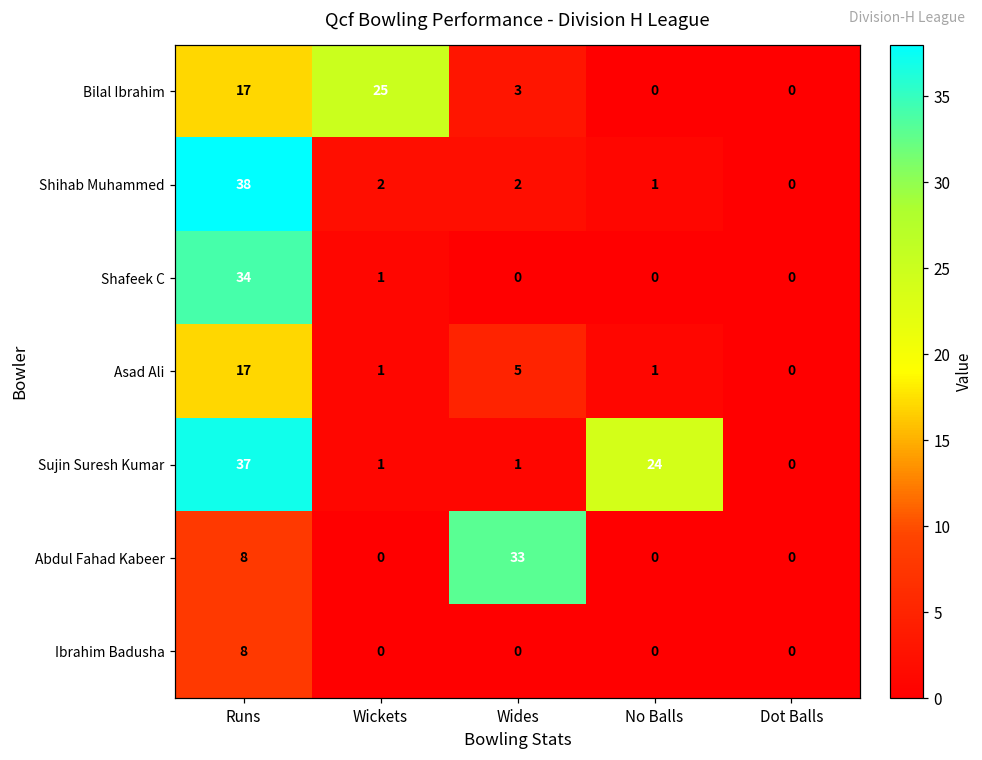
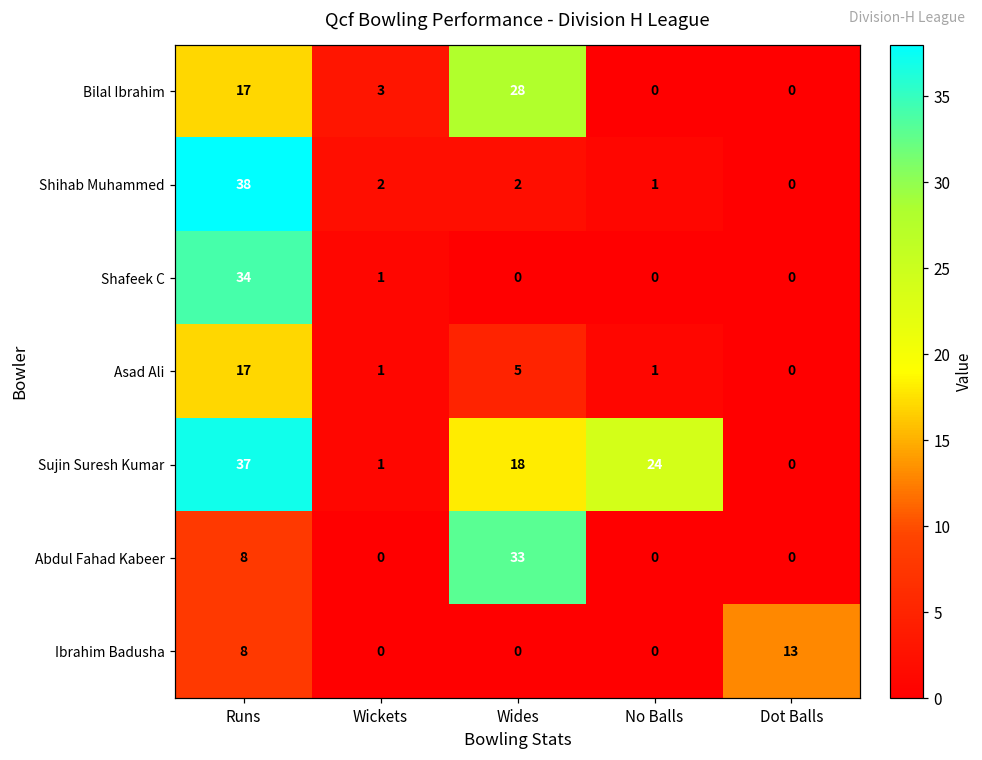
  {
    "Bilal Ibrahim": {
      "Runs": 17,
-     "Wickets": 25,
-     "Wides": 3,
+     "Wickets": 3,
+     "Wides": 28,
      "No Balls": 0,
      "Dot Balls": 0
    },
    "Shihab Muhammed": {
      "Runs": 38,
      "Wickets": 2,
      "Wides": 2,
      "No Balls": 1,
      "Dot Balls": 0
    },
    "Shafeek C": {
      "Runs": 34,
      "Wickets": 1,
      "Wides": 0,
      "No Balls": 0,
      "Dot Balls": 0
    },
    "Asad Ali": {
      "Runs": 17,
      "Wickets": 1,
      "Wides": 5,
      "No Balls": 1,
      "Dot Balls": 0
    },
    "Sujin Suresh Kumar": {
      "Runs": 37,
      "Wickets": 1,
-     "Wides": 1,
+     "Wides": 18,
      "No Balls": 24,
      "Dot Balls": 0
    },
    "Abdul Fahad Kabeer": {
      "Runs": 8,
      "Wickets": 0,
      "Wides": 33,
      "No Balls": 0,
      "Dot Balls": 0
    },
    "Ibrahim Badusha": {
      "Runs": 8,
      "Wickets": 0,
      "Wides": 0,
      "No Balls": 0,
-     "Dot Balls": 0
+     "Dot Balls": 13
    }
  }
